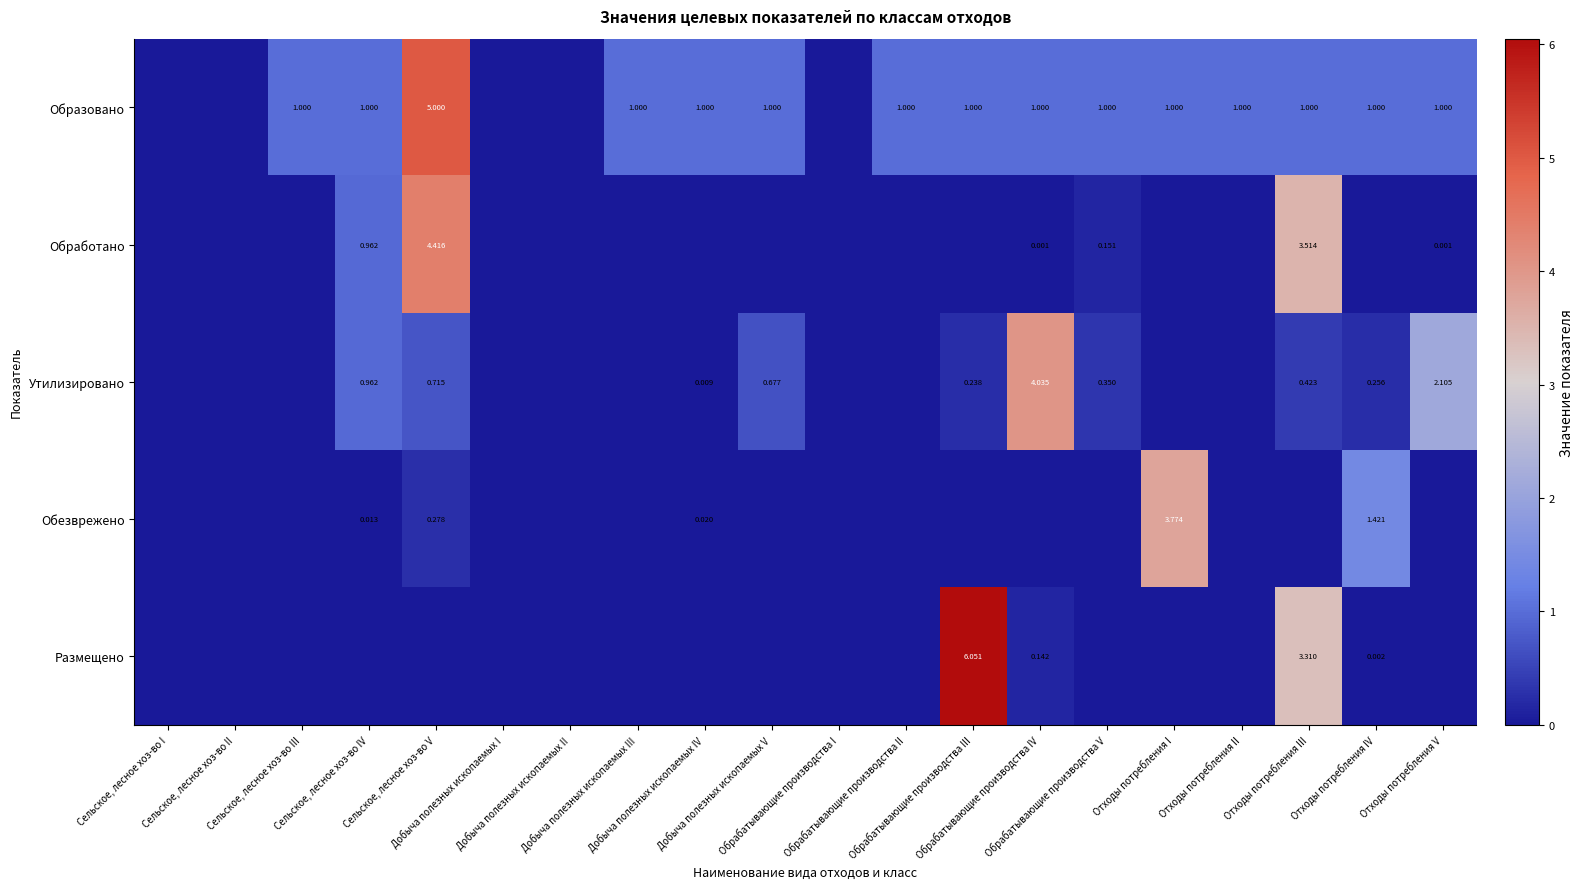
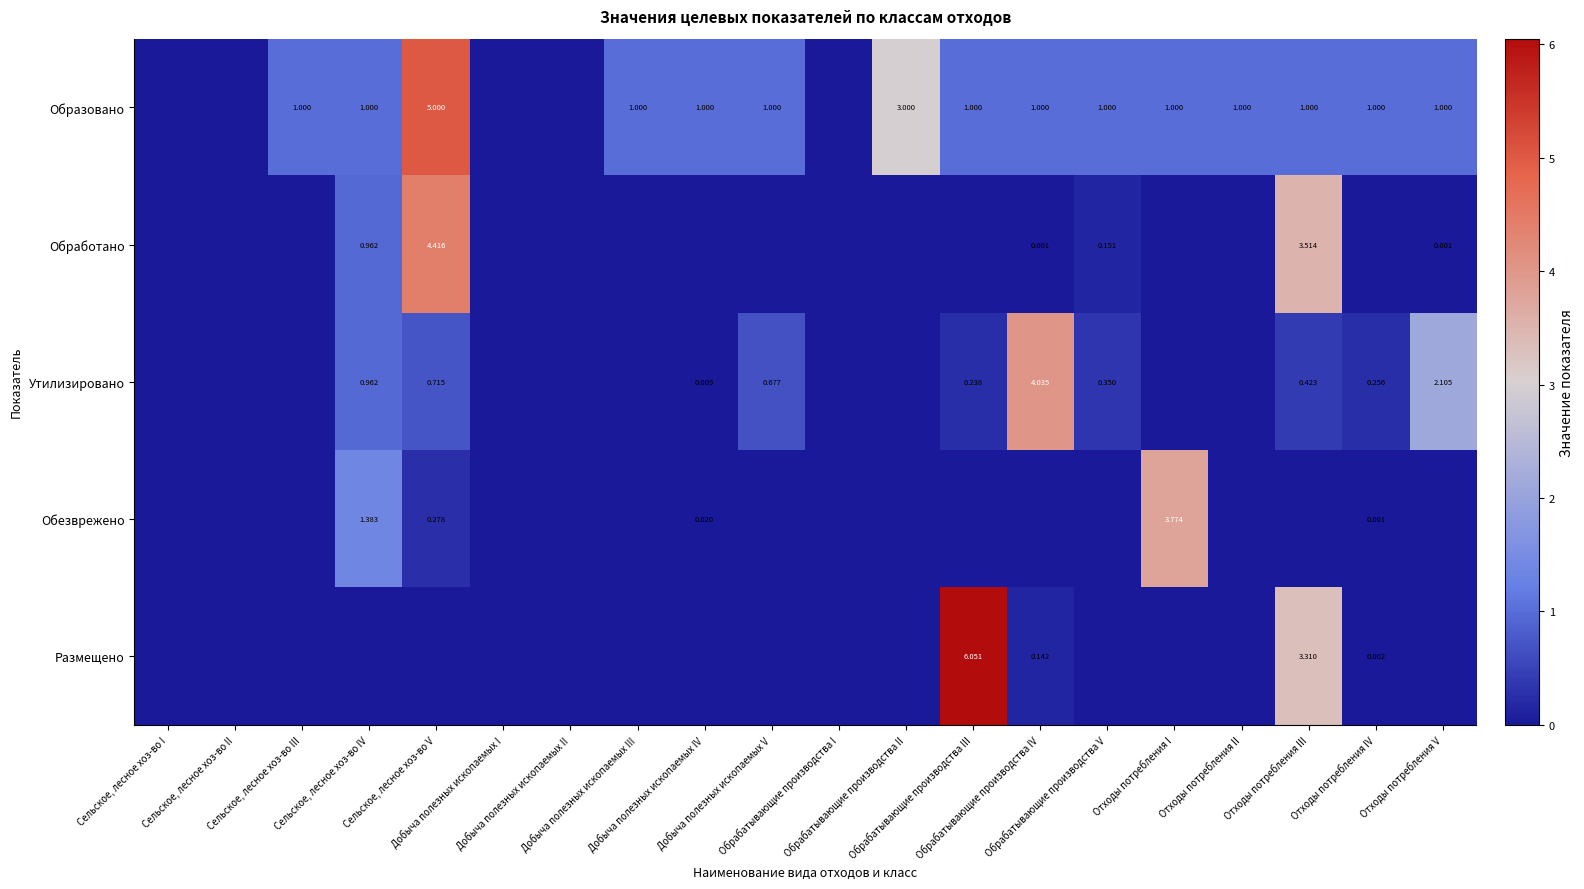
  {
    "Образовано": {
      "Сельское, лесное хоз-во III": 1.000,
      "Сельское, лесное хоз-во IV": 1.000,
      "Сельское, лесное хоз-во V": 5.000,
      "Добыча полезных ископаемых III": 1.000,
      "Добыча полезных ископаемых IV": 1.000,
      "Добыча полезных ископаемых V": 1.000,
-     "Обрабатывающие производства II": 1.000,
+     "Обрабатывающие производства II": 3.000,
      "Обрабатывающие производства III": 1.000,
      "Обрабатывающие производства IV": 1.000,
      "Обрабатывающие производства V": 1.000,
      "Отходы потребления I": 1.000,
      "Отходы потребления II": 1.000,
      "Отходы потребления III": 1.000,
      "Отходы потребления IV": 1.000,
      "Отходы потребления V": 1.000
    },
    "Обработано": {
      "Сельское, лесное хоз-во IV": 0.962,
      "Сельское, лесное хоз-во V": 4.416,
      "Обрабатывающие производства IV": 0.001,
      "Обрабатывающие производства V": 0.151,
      "Отходы потребления III": 3.514,
      "Отходы потребления V": 0.001
    },
    "Утилизировано": {
      "Сельское, лесное хоз-во IV": 0.962,
      "Сельское, лесное хоз-во V": 0.715,
      "Добыча полезных ископаемых IV": 0.009,
      "Добыча полезных ископаемых V": 0.677,
      "Обрабатывающие производства III": 0.238,
      "Обрабатывающие производства IV": 4.035,
      "Обрабатывающие производства V": 0.350,
      "Отходы потребления III": 0.423,
      "Отходы потребления IV": 0.256,
      "Отходы потребления V": 2.105
    },
    "Обезврежено": {
-     "Сельское, лесное хоз-во IV": 0.013,
+     "Сельское, лесное хоз-во IV": 1.383,
      "Сельское, лесное хоз-во V": 0.278,
      "Добыча полезных ископаемых IV": 0.020,
      "Отходы потребления I": 3.774,
-     "Отходы потребления IV": 1.421
+     "Отходы потребления IV": 0.001
    },
    "Размещено": {
      "Обрабатывающие производства III": 6.051,
      "Обрабатывающие производства IV": 0.142,
      "Отходы потребления III": 3.310,
      "Отходы потребления IV": 0.002
    }
  }
